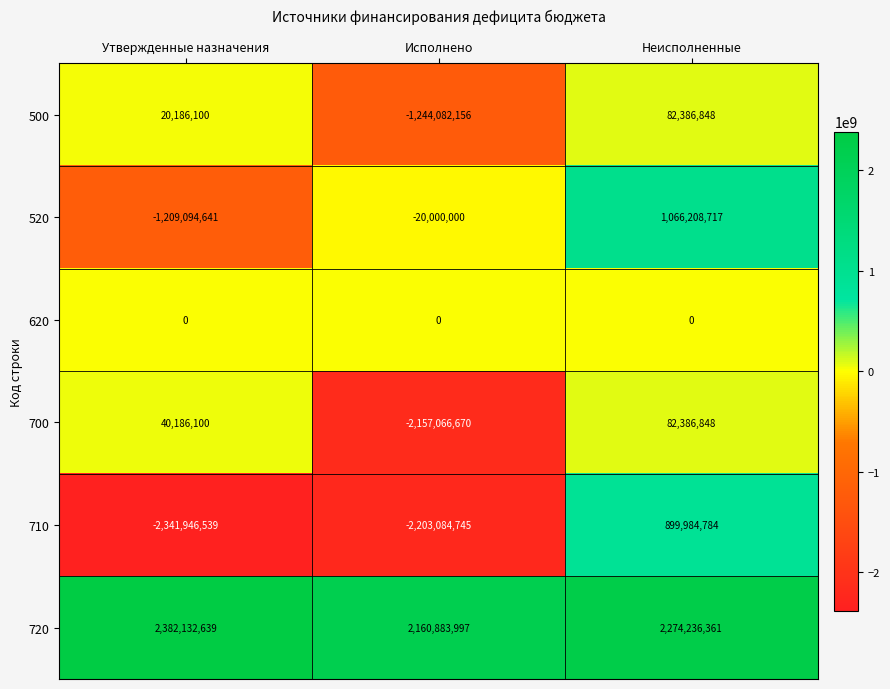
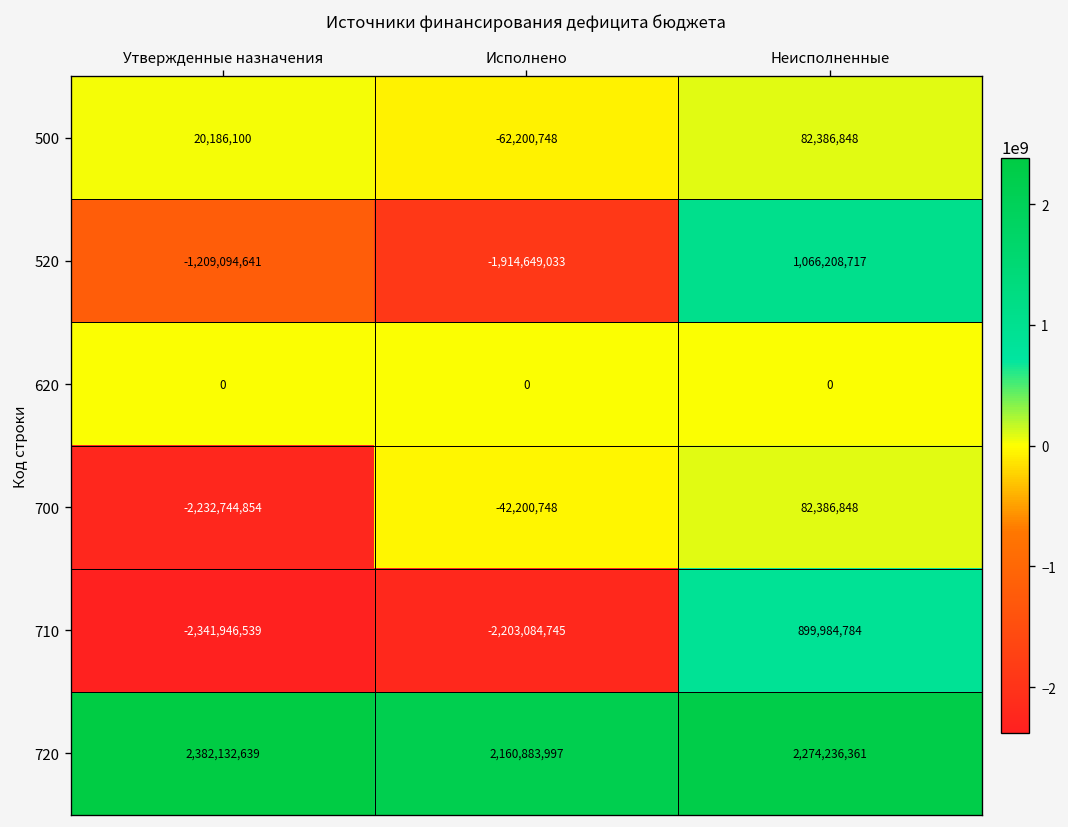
  {
    "500": {
      "Утвержденные назначения": "20,186,100",
-     "Исполнено": "-1,244,082,156",
+     "Исполнено": "-62,200,748",
      "Неисполненные": "82,386,848"
    },
    "520": {
      "Утвержденные назначения": "-1,209,094,641",
-     "Исполнено": "-20,000,000",
+     "Исполнено": "-1,914,649,033",
      "Неисполненные": "1,066,208,717"
    },
    "620": {
      "Утвержденные назначения": "0",
      "Исполнено": "0",
      "Неисполненные": "0"
    },
    "700": {
-     "Утвержденные назначения": "40,186,100",
-     "Исполнено": "-2,157,066,670",
+     "Утвержденные назначения": "-2,232,744,854",
+     "Исполнено": "-42,200,748",
      "Неисполненные": "82,386,848"
    },
    "710": {
      "Утвержденные назначения": "-2,341,946,539",
      "Исполнено": "-2,203,084,745",
      "Неисполненные": "899,984,784"
    },
    "720": {
      "Утвержденные назначения": "2,382,132,639",
      "Исполнено": "2,160,883,997",
      "Неисполненные": "2,274,236,361"
    }
  }
